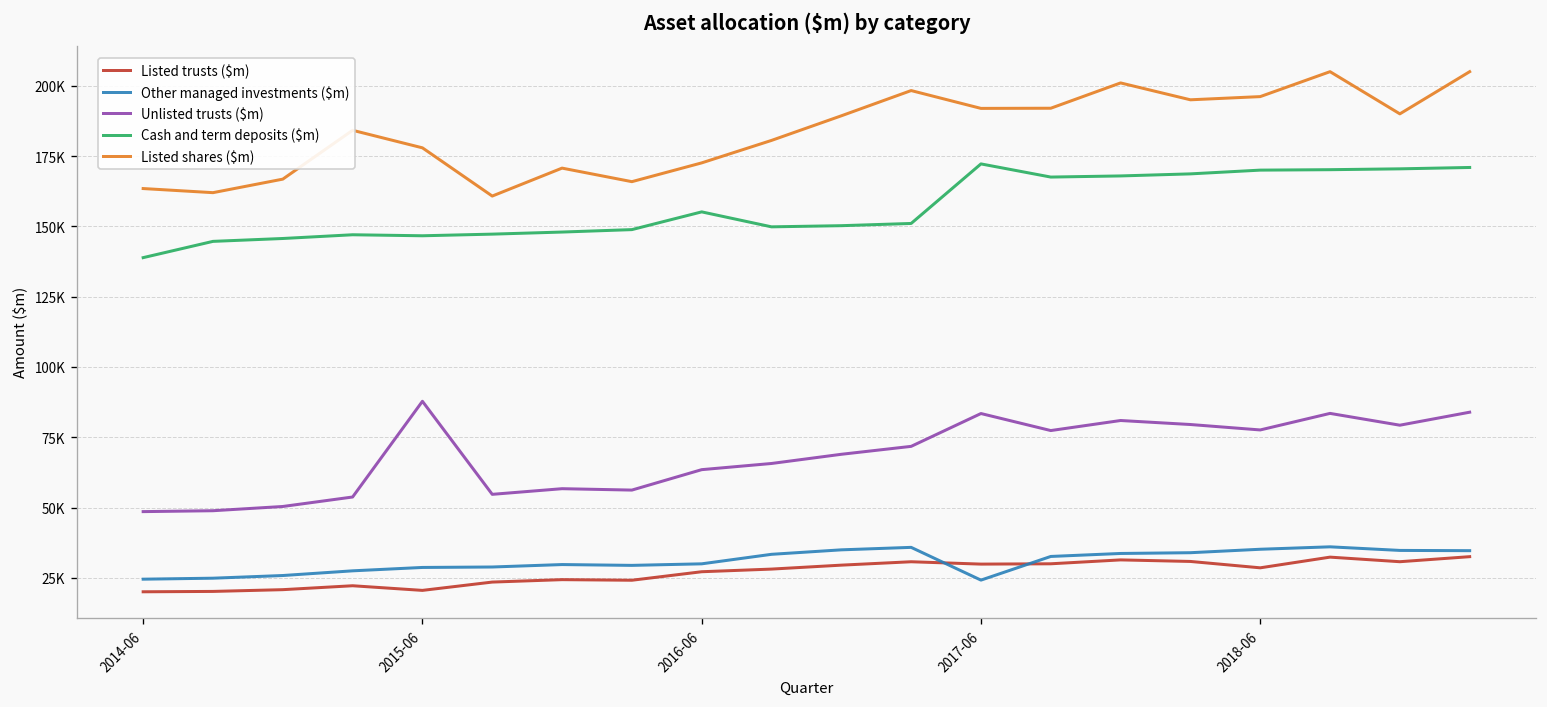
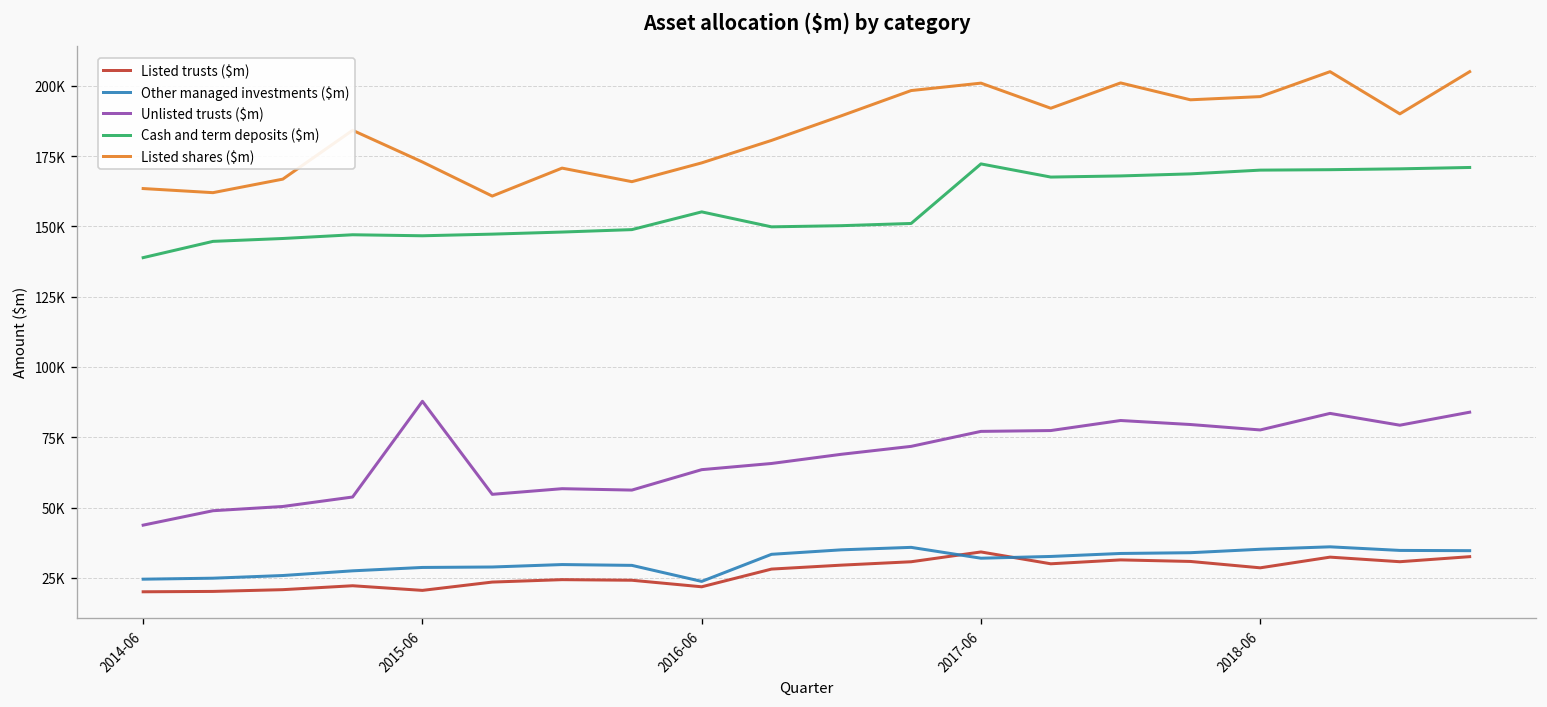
  {
    "Listed trusts ($m)": {
      "2014-06": 20000,
      "2015-06": 21000,
-     "2016-06": 27000,
-     "2017-06": 30000,
+     "2016-06": 22000,
+     "2017-06": 34000,
      "2018-06": 29000
    },
    "Other managed investments ($m)": {
      "2014-06": 25000,
      "2015-06": 29000,
-     "2016-06": 30000,
-     "2017-06": 24000,
+     "2016-06": 24000,
+     "2017-06": 32000,
      "2018-06": 35000
    },
    "Unlisted trusts ($m)": {
-     "2014-06": 49000,
+     "2014-06": 44000,
      "2015-06": 88000,
      "2016-06": 63000,
-     "2017-06": 83000,
+     "2017-06": 77000,
      "2018-06": 78000
    },
    "Cash and term deposits ($m)": {
      "2014-06": 139000,
      "2015-06": 147000,
      "2016-06": 155000,
      "2017-06": 172000,
      "2018-06": 170000
    },
    "Listed shares ($m)": {
      "2014-06": 163000,
-     "2015-06": 178000,
+     "2015-06": 173000,
      "2016-06": 173000,
-     "2017-06": 192000,
+     "2017-06": 201000,
      "2018-06": 196000
    }
  }
